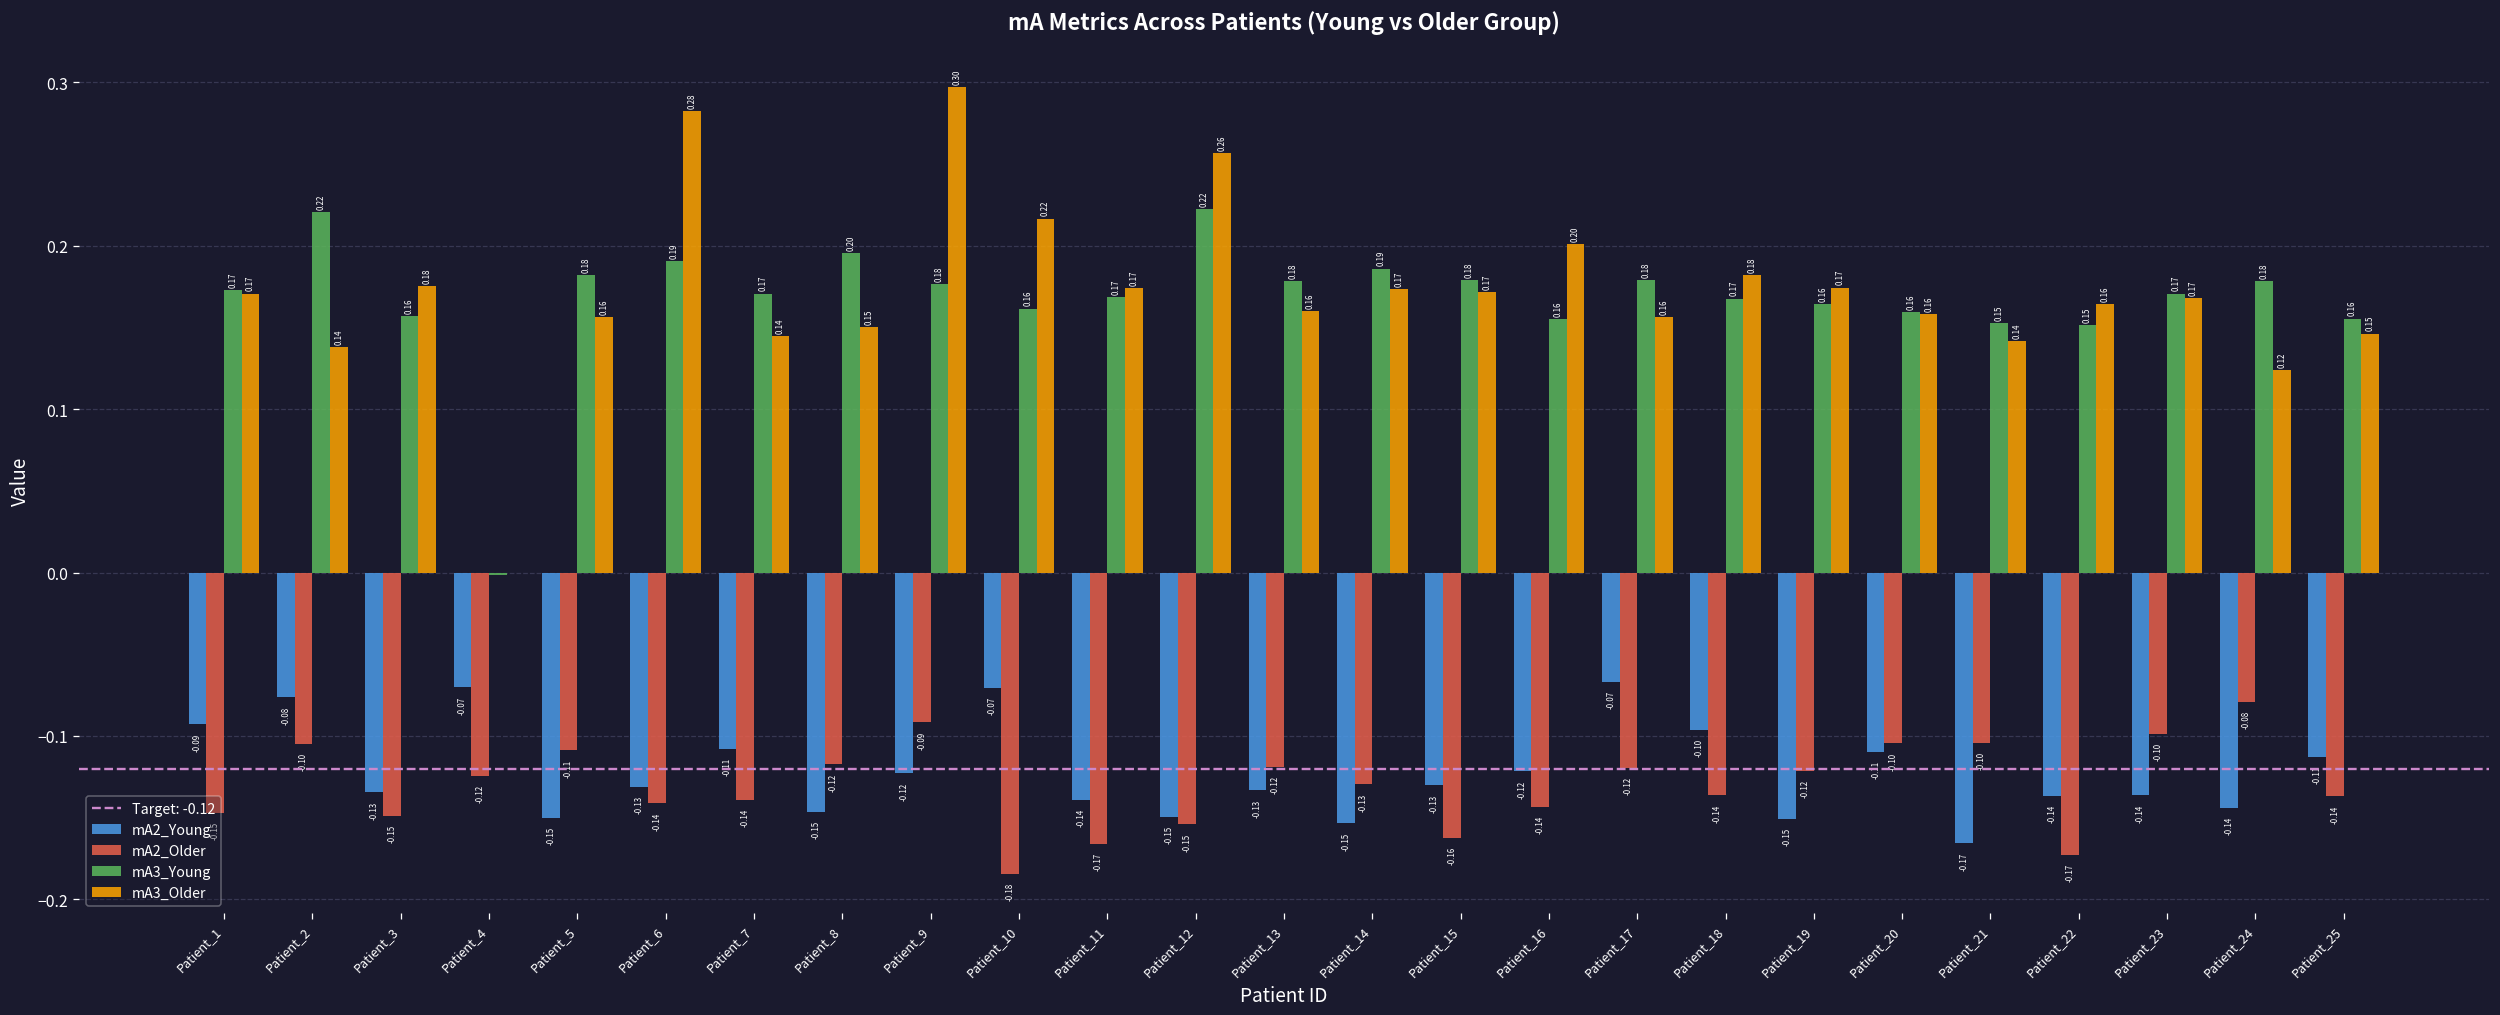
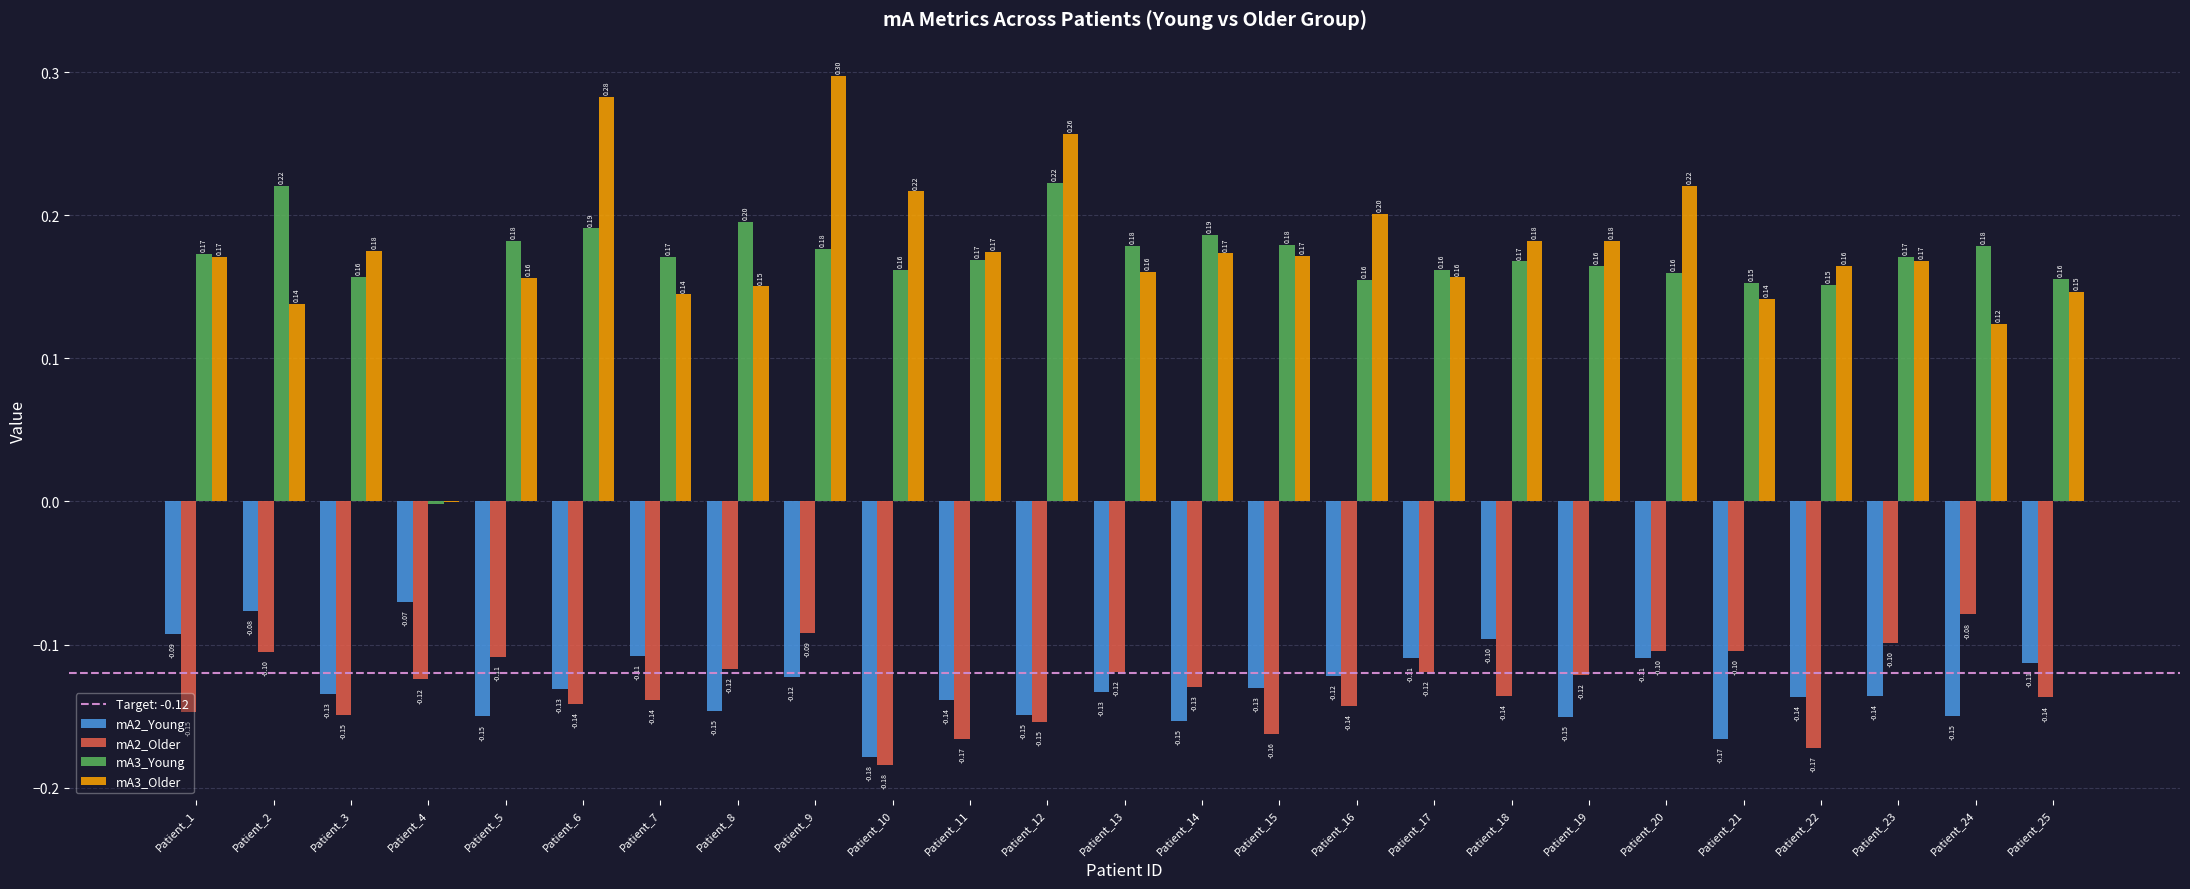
  {
    "mA2_Young": {
      "Patient_1": -0.09,
      "Patient_2": -0.08,
      "Patient_3": -0.13,
      "Patient_4": -0.07,
      "Patient_5": -0.15,
      "Patient_6": -0.13,
      "Patient_7": -0.11,
      "Patient_8": -0.15,
      "Patient_9": -0.12,
-     "Patient_10": -0.07,
+     "Patient_10": -0.18,
      "Patient_11": -0.14,
      "Patient_12": -0.15,
      "Patient_13": -0.13,
      "Patient_14": -0.15,
      "Patient_15": -0.13,
      "Patient_16": -0.12,
-     "Patient_17": -0.07,
+     "Patient_17": -0.11,
      "Patient_18": -0.10,
      "Patient_19": -0.15,
      "Patient_20": -0.11,
      "Patient_21": -0.17,
      "Patient_22": -0.14,
      "Patient_23": -0.14,
-     "Patient_24": -0.14,
+     "Patient_24": -0.15,
      "Patient_25": -0.11
    },
    "mA2_Older": {
      "Patient_2": -0.10,
      "Patient_3": -0.15,
      "Patient_4": -0.12,
      "Patient_5": -0.11,
      "Patient_6": -0.14,
      "Patient_7": -0.14,
      "Patient_8": -0.12,
      "Patient_9": -0.09,
      "Patient_10": -0.18,
      "Patient_11": -0.17,
      "Patient_12": -0.15,
      "Patient_13": -0.12,
      "Patient_14": -0.13,
      "Patient_15": -0.16,
      "Patient_16": -0.14,
      "Patient_17": -0.12,
      "Patient_18": -0.14,
      "Patient_19": -0.12,
      "Patient_20": -0.10,
      "Patient_21": -0.10,
      "Patient_22": -0.17,
      "Patient_23": -0.10,
      "Patient_24": -0.08,
      "Patient_25": -0.14
    },
    "mA3_Young": {
      "Patient_1": 0.17,
      "Patient_2": 0.22,
      "Patient_3": 0.16,
      "Patient_5": 0.18,
      "Patient_6": 0.19,
      "Patient_7": 0.17,
      "Patient_8": 0.20,
      "Patient_9": 0.18,
      "Patient_10": 0.16,
      "Patient_11": 0.17,
      "Patient_12": 0.22,
      "Patient_13": 0.18,
      "Patient_14": 0.19,
      "Patient_15": 0.18,
      "Patient_16": 0.16,
-     "Patient_17": 0.18,
+     "Patient_17": 0.16,
      "Patient_18": 0.17,
      "Patient_19": 0.16,
      "Patient_20": 0.16,
      "Patient_21": 0.15,
      "Patient_22": 0.15,
      "Patient_23": 0.17,
      "Patient_24": 0.18,
      "Patient_25": 0.16
    },
    "mA3_Older": {
      "Patient_1": 0.17,
      "Patient_2": 0.14,
      "Patient_3": 0.18,
      "Patient_5": 0.16,
      "Patient_6": 0.28,
      "Patient_7": 0.14,
      "Patient_8": 0.15,
      "Patient_9": 0.30,
      "Patient_10": 0.22,
      "Patient_11": 0.17,
      "Patient_12": 0.26,
      "Patient_13": 0.16,
      "Patient_14": 0.17,
      "Patient_15": 0.17,
      "Patient_16": 0.20,
      "Patient_17": 0.16,
      "Patient_18": 0.18,
-     "Patient_19": 0.17,
-     "Patient_20": 0.16,
+     "Patient_19": 0.18,
+     "Patient_20": 0.22,
      "Patient_21": 0.14,
      "Patient_22": 0.16,
      "Patient_23": 0.17,
      "Patient_24": 0.12,
      "Patient_25": 0.15
    }
  }
